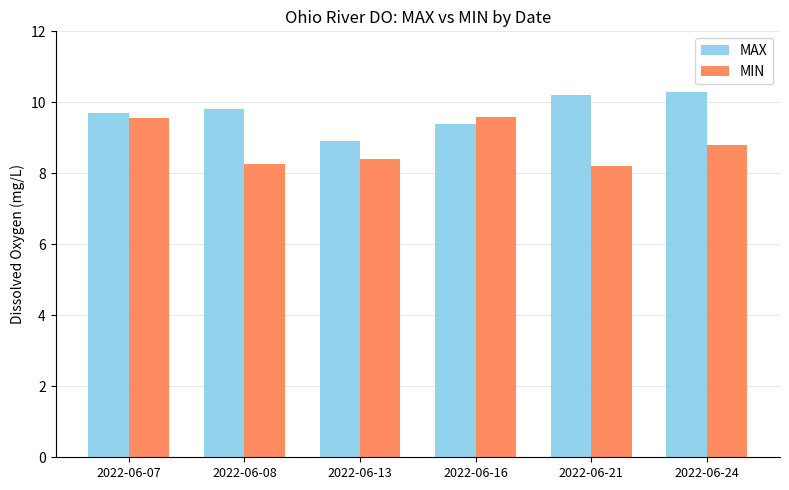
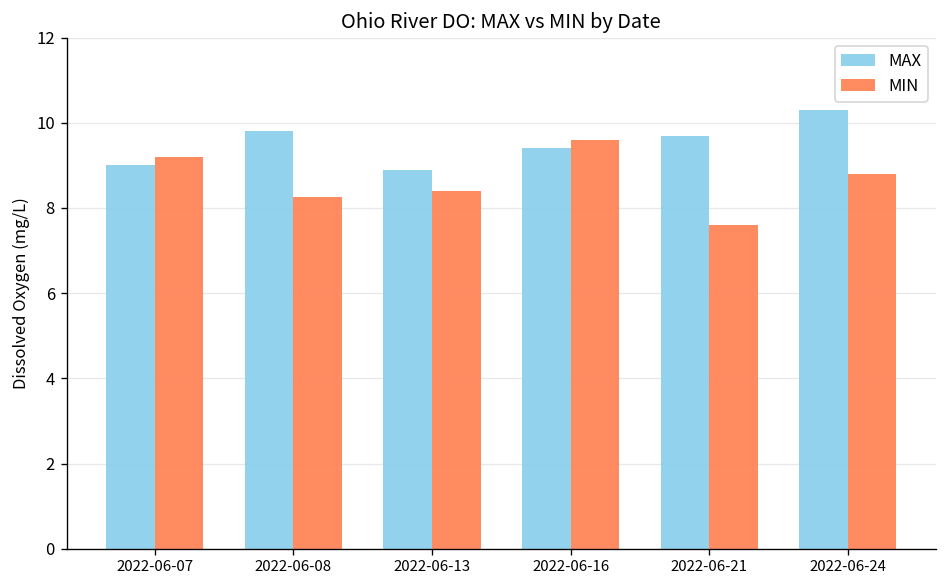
  {
    "MAX": {
-     "2022-06-07": 9.7,
+     "2022-06-07": 9.0,
      "2022-06-08": 9.8,
      "2022-06-13": 8.9,
      "2022-06-16": 9.4,
-     "2022-06-21": 10.2,
+     "2022-06-21": 9.7,
      "2022-06-24": 10.3
    },
    "MIN": {
-     "2022-06-07": 9.6,
+     "2022-06-07": 9.2,
      "2022-06-08": 8.3,
      "2022-06-13": 8.4,
      "2022-06-16": 9.6,
-     "2022-06-21": 8.2,
+     "2022-06-21": 7.6,
      "2022-06-24": 8.8
    }
  }
